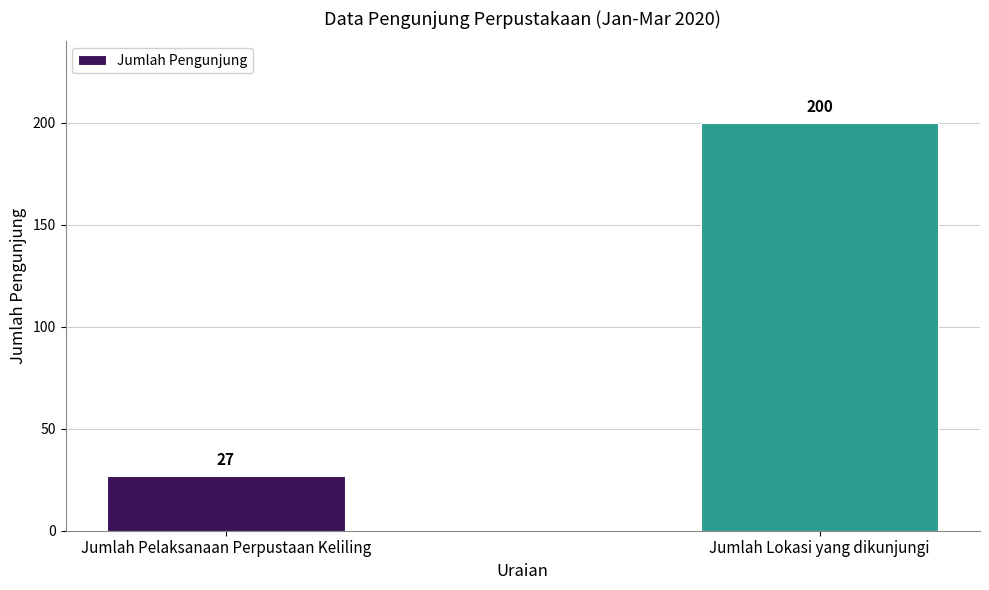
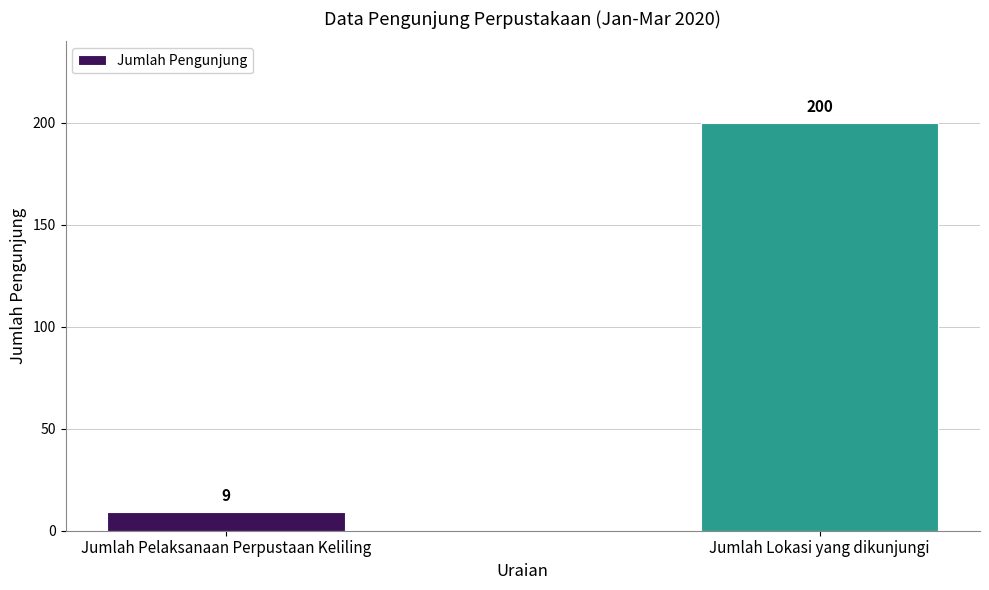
  {
-   "Jumlah Pelaksanaan Perpustaan Keliling": 27,
+   "Jumlah Pelaksanaan Perpustaan Keliling": 9,
    "Jumlah Lokasi yang dikunjungi": 200
  }
